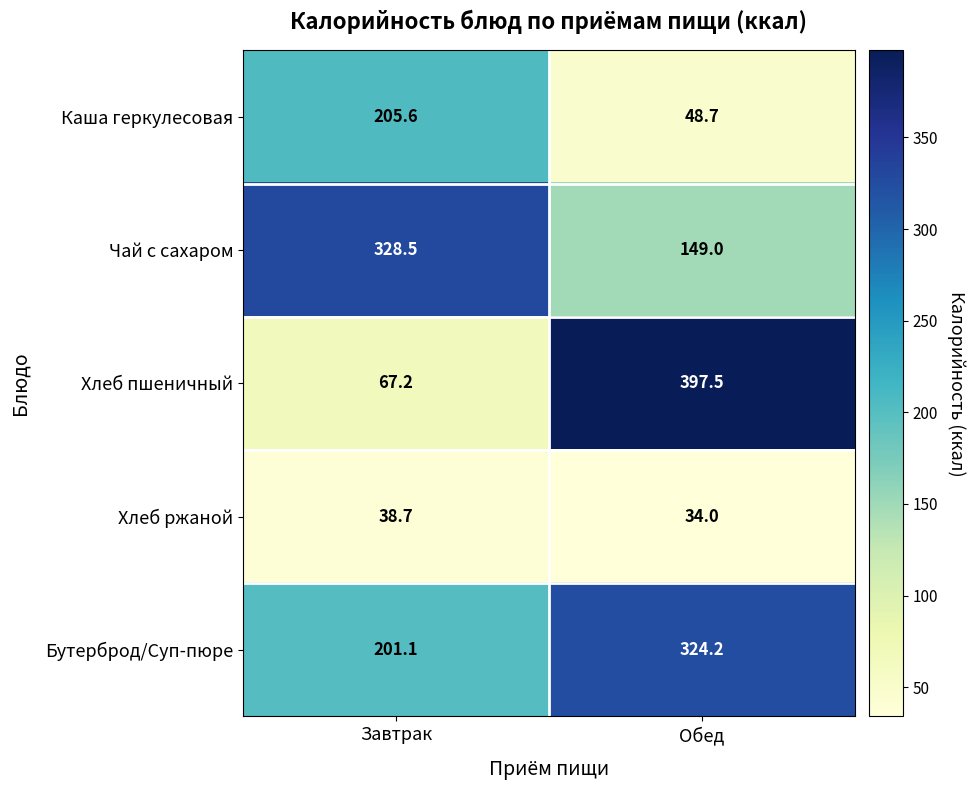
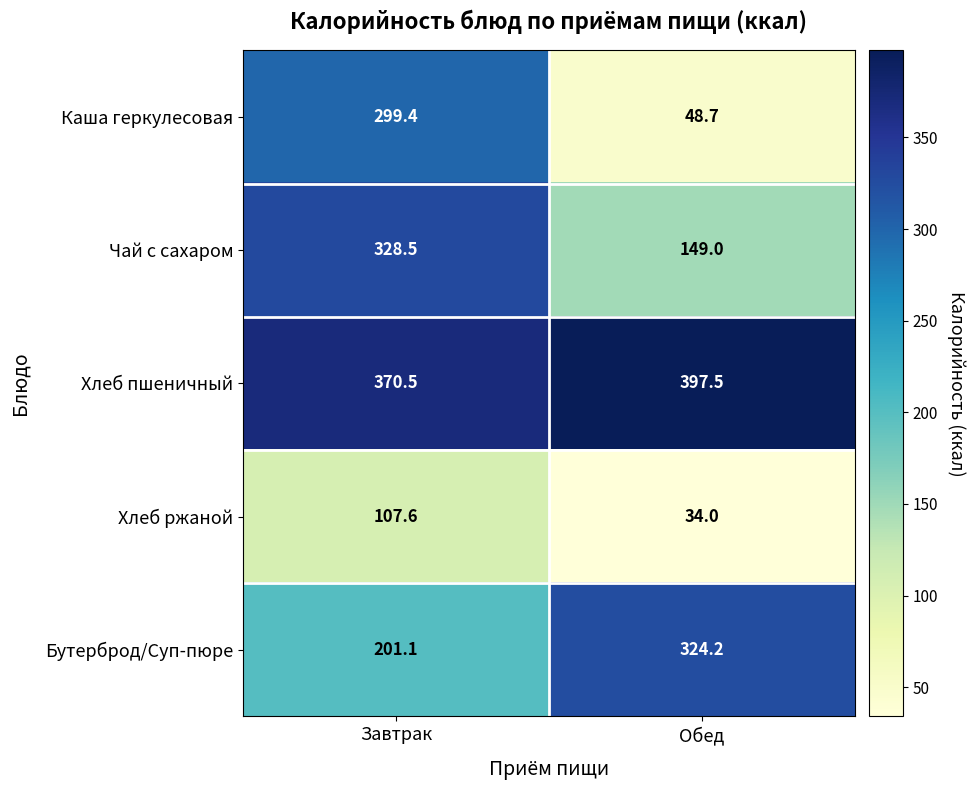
  {
    "Каша геркулесовая": {
-     "Завтрак": 205.6,
+     "Завтрак": 299.4,
      "Обед": 48.7
    },
    "Чай с сахаром": {
      "Завтрак": 328.5,
      "Обед": 149.0
    },
    "Хлеб пшеничный": {
-     "Завтрак": 67.2,
+     "Завтрак": 370.5,
      "Обед": 397.5
    },
    "Хлеб ржаной": {
-     "Завтрак": 38.7,
+     "Завтрак": 107.6,
      "Обед": 34.0
    },
    "Бутерброд/Суп-пюре": {
      "Завтрак": 201.1,
      "Обед": 324.2
    }
  }
